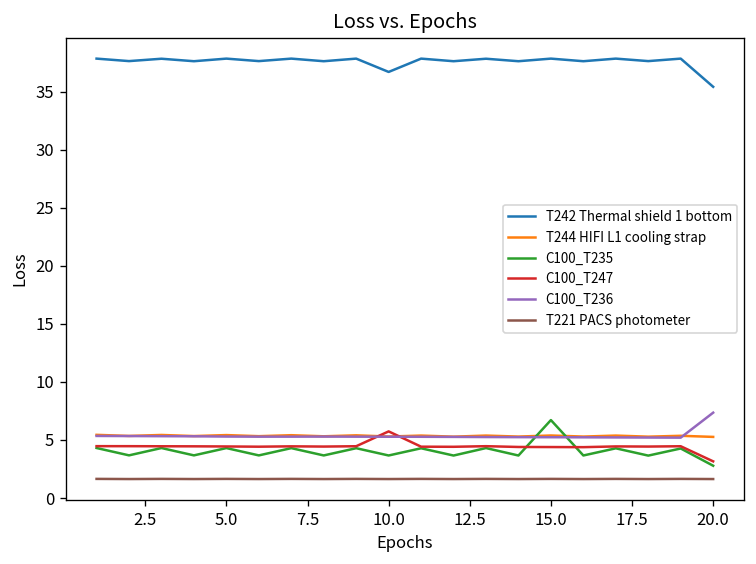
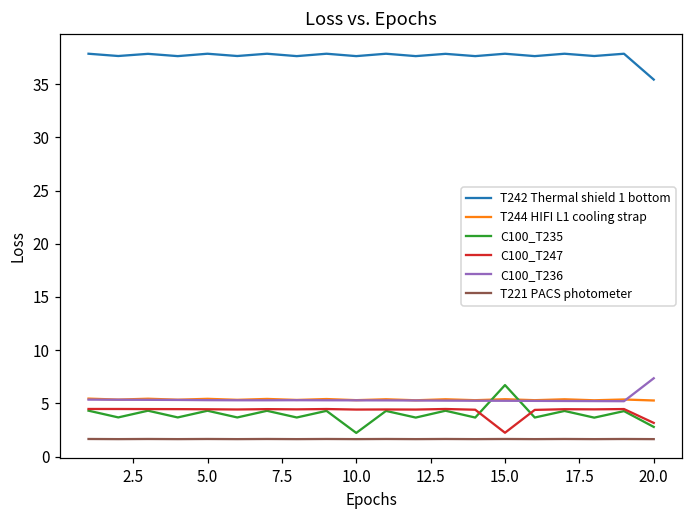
  {
    "T242 Thermal shield 1 bottom": {
      "5.0": 38,
-     "10.0": 37,
+     "10.0": 38,
      "15.0": 38,
      "20.0": 35
    },
    "T244 HIFI L1 cooling strap": {
      "20.0": 5
    },
    "C100_T235": {
-     "10.0": 4,
+     "10.0": 2,
      "15.0": 7,
      "20.0": 3
    },
    "C100_T247": {
-     "10.0": 6,
-     "15.0": 4,
+     "10.0": 4,
+     "15.0": 2,
      "20.0": 3
    },
    "C100_T236": {
      "20.0": 7
    },
    "T221 PACS photometer": {
      "5.0": 2,
      "10.0": 2,
      "15.0": 2,
      "20.0": 2
    }
  }
